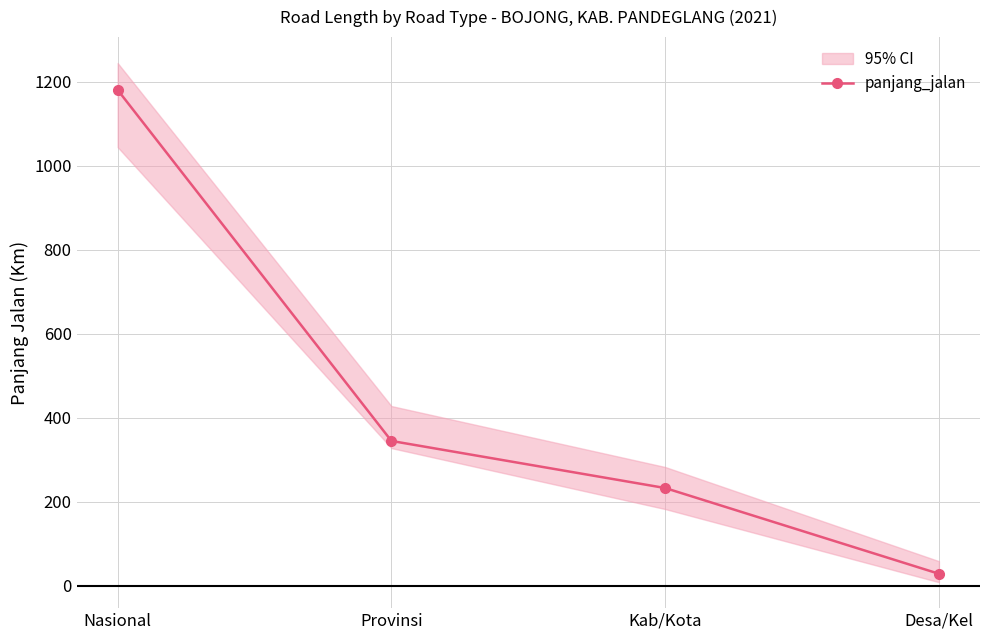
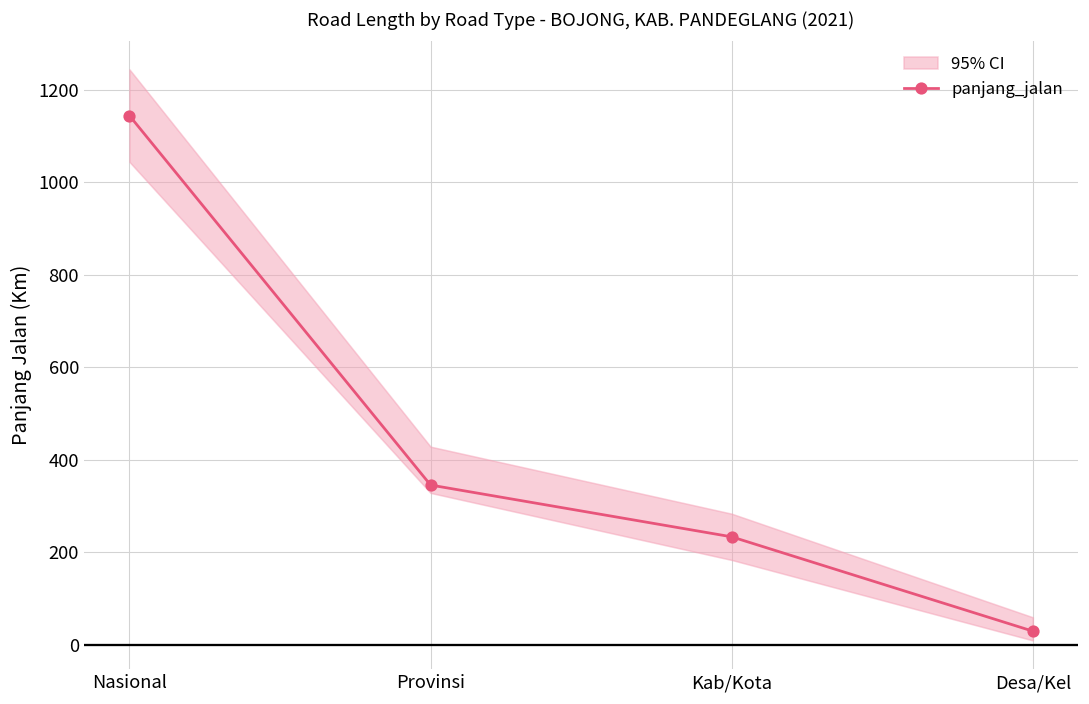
  {
    "panjang_jalan": {
-     "Nasional": 1180,
+     "Nasional": 1140,
      "Provinsi": 350,
      "Kab/Kota": 230,
      "Desa/Kel": 30
    }
  }
